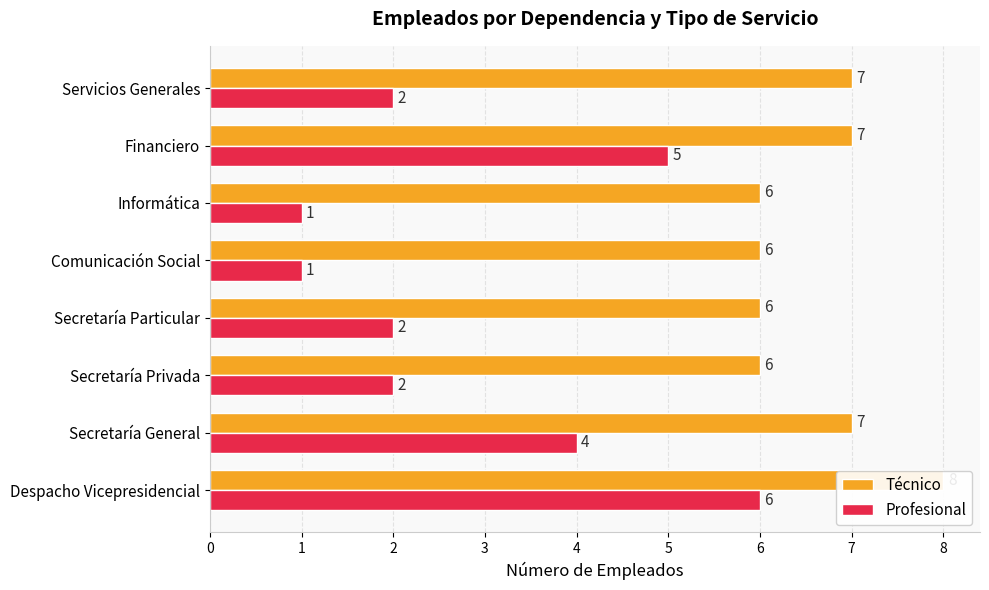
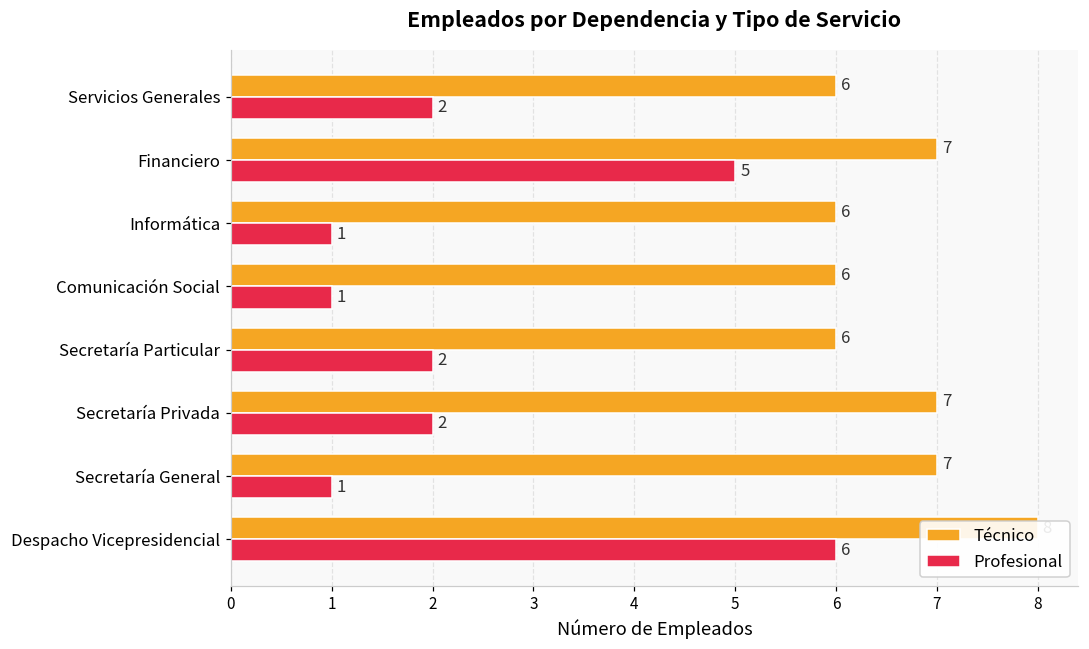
  {
    "Técnico": {
-     "Servicios Generales": 7,
+     "Servicios Generales": 6,
      "Financiero": 7,
      "Informática": 6,
      "Comunicación Social": 6,
      "Secretaría Particular": 6,
-     "Secretaría Privada": 6,
+     "Secretaría Privada": 7,
      "Secretaría General": 7
    },
    "Profesional": {
      "Servicios Generales": 2,
      "Financiero": 5,
      "Informática": 1,
      "Comunicación Social": 1,
      "Secretaría Particular": 2,
      "Secretaría Privada": 2,
-     "Secretaría General": 4,
+     "Secretaría General": 1,
      "Despacho Vicepresidencial": 6
    }
  }
